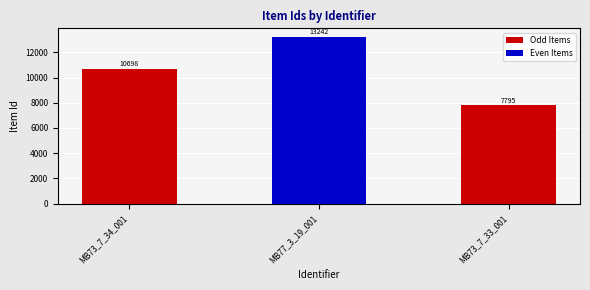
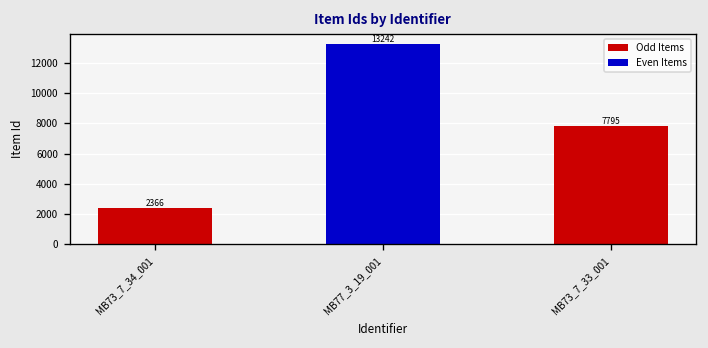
  {
-   "MB73_7_34_001": 10698,
+   "MB73_7_34_001": 2366,
    "MB77_3_19_001": 13242,
    "MB73_7_33_001": 7795
  }
